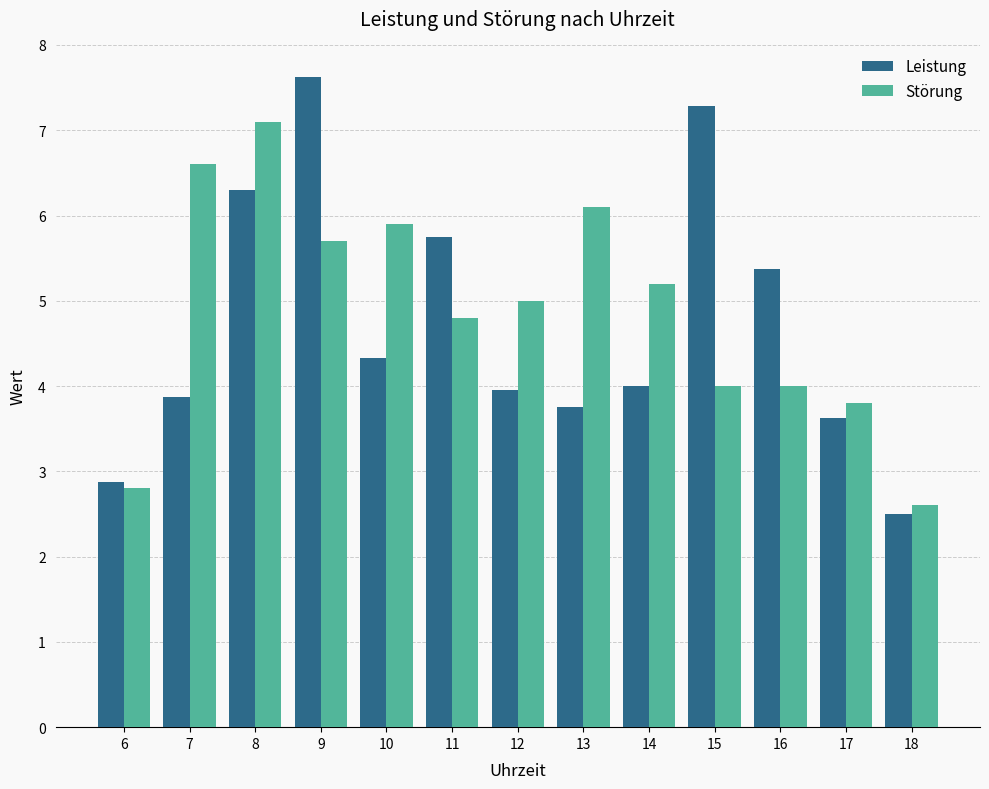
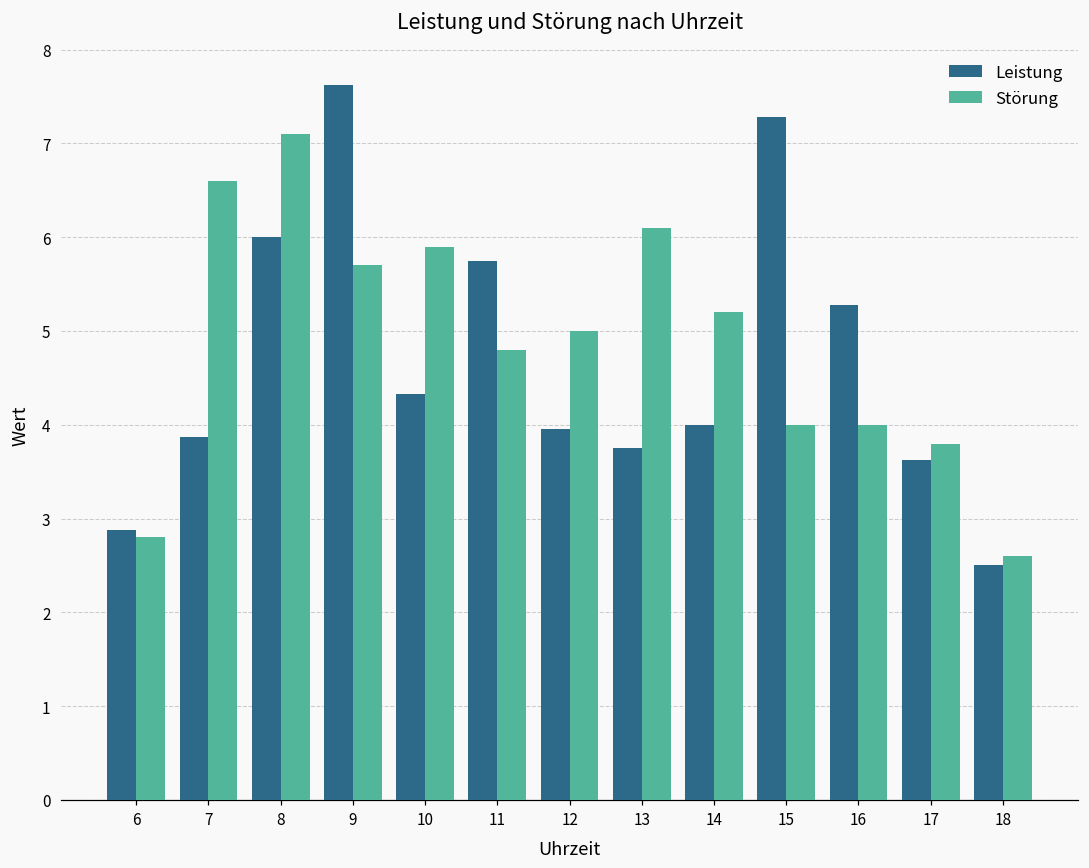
  {
    "Leistung": {
      "6": 2.9,
      "7": 3.9,
-     "8": 6.3,
+     "8": 6.0,
      "9": 7.6,
      "10": 4.3,
      "11": 5.8,
      "12": 4.0,
      "13": 3.8,
      "14": 4.0,
      "15": 7.3,
-     "16": 5.4,
+     "16": 5.3,
      "17": 3.6,
      "18": 2.5
    },
    "Störung": {
      "6": 2.8,
      "7": 6.6,
      "8": 7.1,
      "9": 5.7,
      "10": 5.9,
      "11": 4.8,
      "12": 5.0,
      "13": 6.1,
      "14": 5.2,
      "15": 4.0,
      "16": 4.0,
      "17": 3.8,
      "18": 2.6
    }
  }
